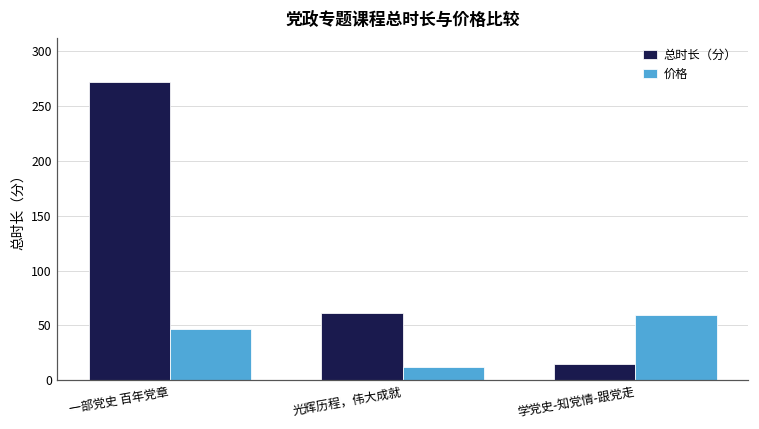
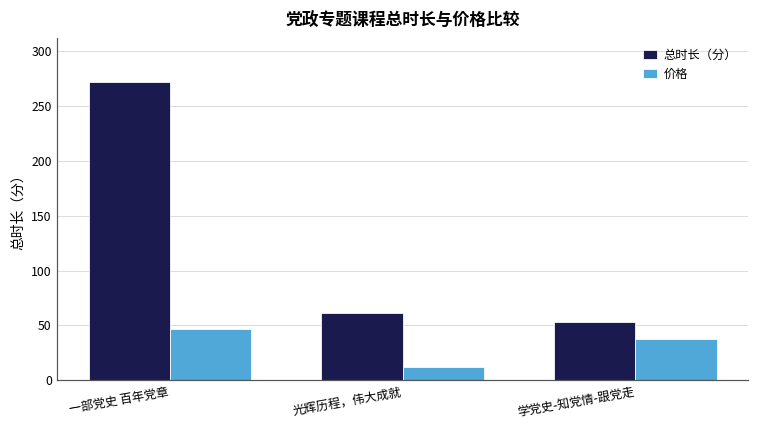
  {
    "总时长（分）": {
      "一部党史 百年党章": 270,
      "光辉历程，伟大成就": 60,
-     "学党史-知党情-跟党走": 10
+     "学党史-知党情-跟党走": 50
    },
    "价格": {
      "一部党史 百年党章": 50,
      "光辉历程，伟大成就": 10,
-     "学党史-知党情-跟党走": 60
+     "学党史-知党情-跟党走": 40
    }
  }
